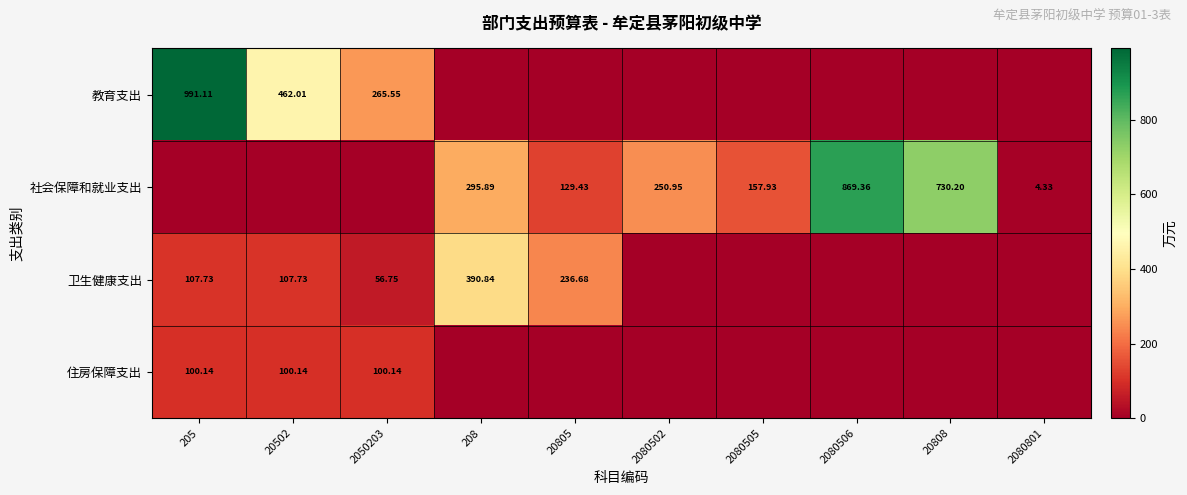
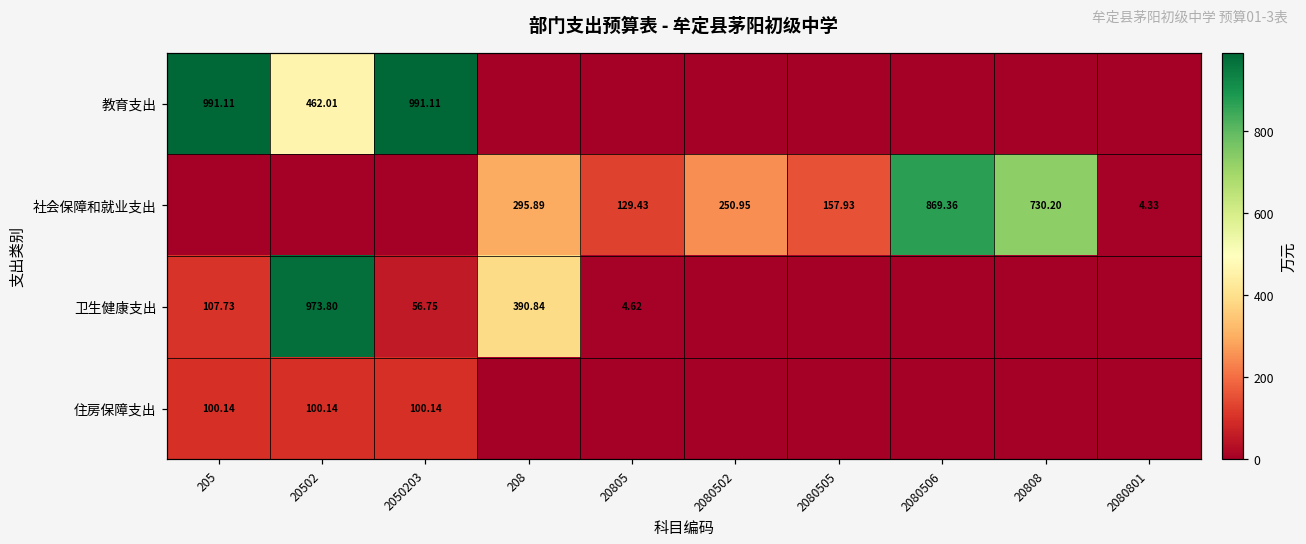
  {
    "教育支出": {
      "205": 991.11,
      "20502": 462.01,
-     "2050203": 265.55
+     "2050203": 991.11
    },
    "社会保障和就业支出": {
      "208": 295.89,
      "20805": 129.43,
      "2080502": 250.95,
      "2080505": 157.93,
      "2080506": 869.36,
      "20808": 730.20,
      "2080801": 4.33
    },
    "卫生健康支出": {
      "205": 107.73,
-     "20502": 107.73,
+     "20502": 973.80,
      "2050203": 56.75,
      "208": 390.84,
-     "20805": 236.68
+     "20805": 4.62
    },
    "住房保障支出": {
      "205": 100.14,
      "20502": 100.14,
      "2050203": 100.14
    }
  }
